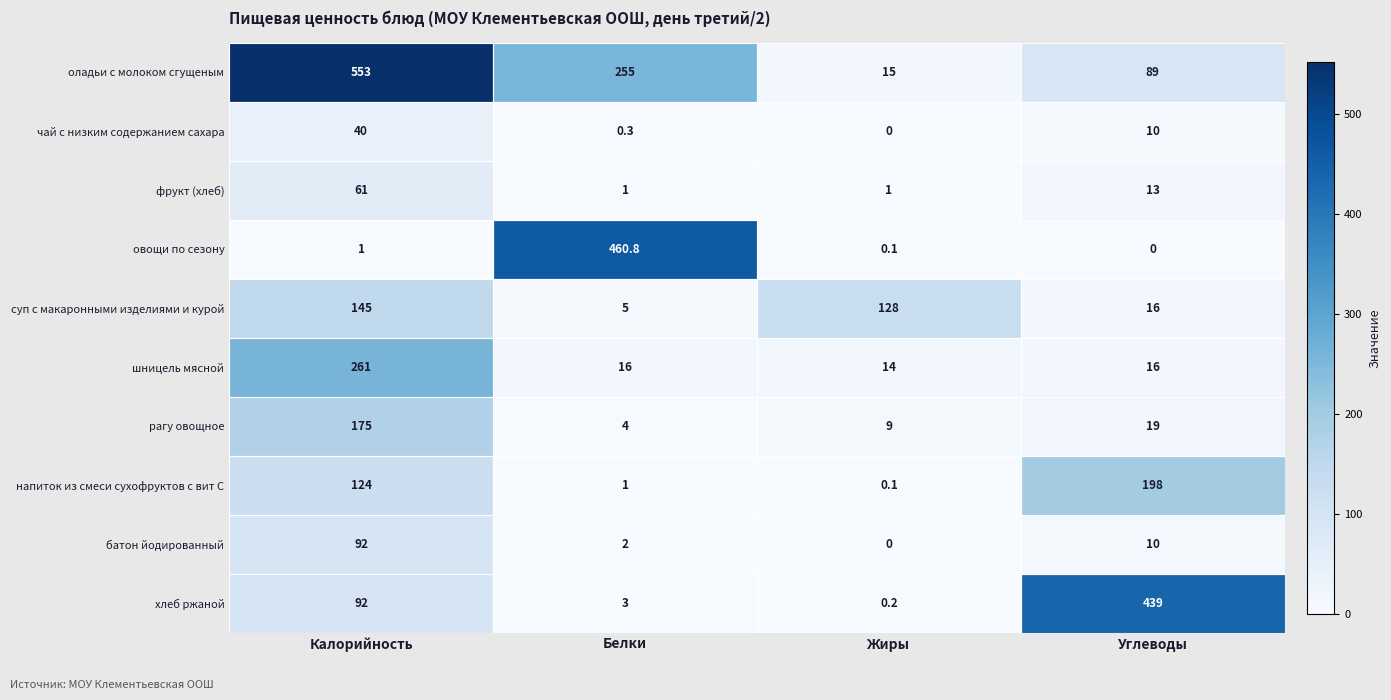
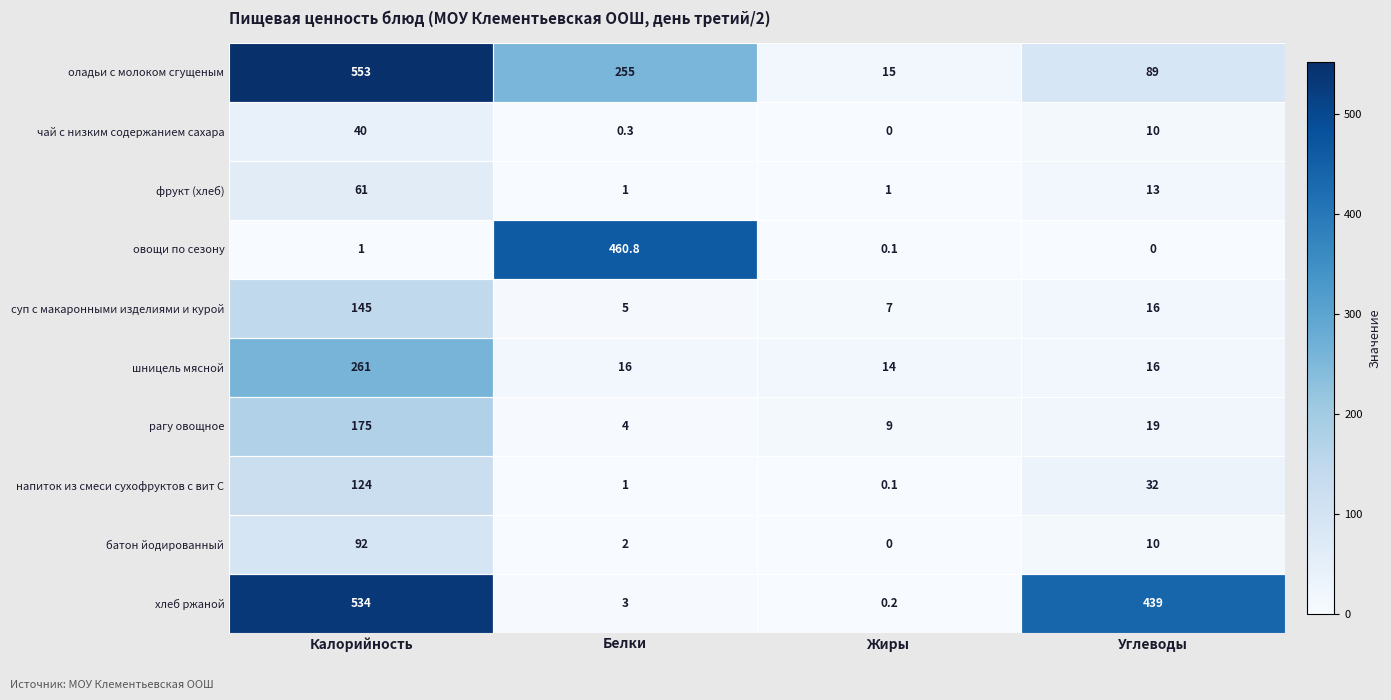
  {
    "оладьи с молоком сгущеным": {
      "Калорийность": 553,
      "Белки": 255,
      "Жиры": 15,
      "Углеводы": 89
    },
    "чай с низким содержанием сахара": {
      "Калорийность": 40,
      "Белки": 0.3,
      "Жиры": 0,
      "Углеводы": 10
    },
    "фрукт (хлеб)": {
      "Калорийность": 61,
      "Белки": 1,
      "Жиры": 1,
      "Углеводы": 13
    },
    "овощи по сезону": {
      "Калорийность": 1,
      "Белки": 460.8,
      "Жиры": 0.1,
      "Углеводы": 0
    },
    "суп с макаронными изделиями и курой": {
      "Калорийность": 145,
      "Белки": 5,
-     "Жиры": 128,
+     "Жиры": 7,
      "Углеводы": 16
    },
    "шницель мясной": {
      "Калорийность": 261,
      "Белки": 16,
      "Жиры": 14,
      "Углеводы": 16
    },
    "рагу овощное": {
      "Калорийность": 175,
      "Белки": 4,
      "Жиры": 9,
      "Углеводы": 19
    },
    "напиток из смеси сухофруктов с вит С": {
      "Калорийность": 124,
      "Белки": 1,
      "Жиры": 0.1,
-     "Углеводы": 198
+     "Углеводы": 32
    },
    "батон йодированный": {
      "Калорийность": 92,
      "Белки": 2,
      "Жиры": 0,
      "Углеводы": 10
    },
    "хлеб ржаной": {
-     "Калорийность": 92,
+     "Калорийность": 534,
      "Белки": 3,
      "Жиры": 0.2,
      "Углеводы": 439
    }
  }
